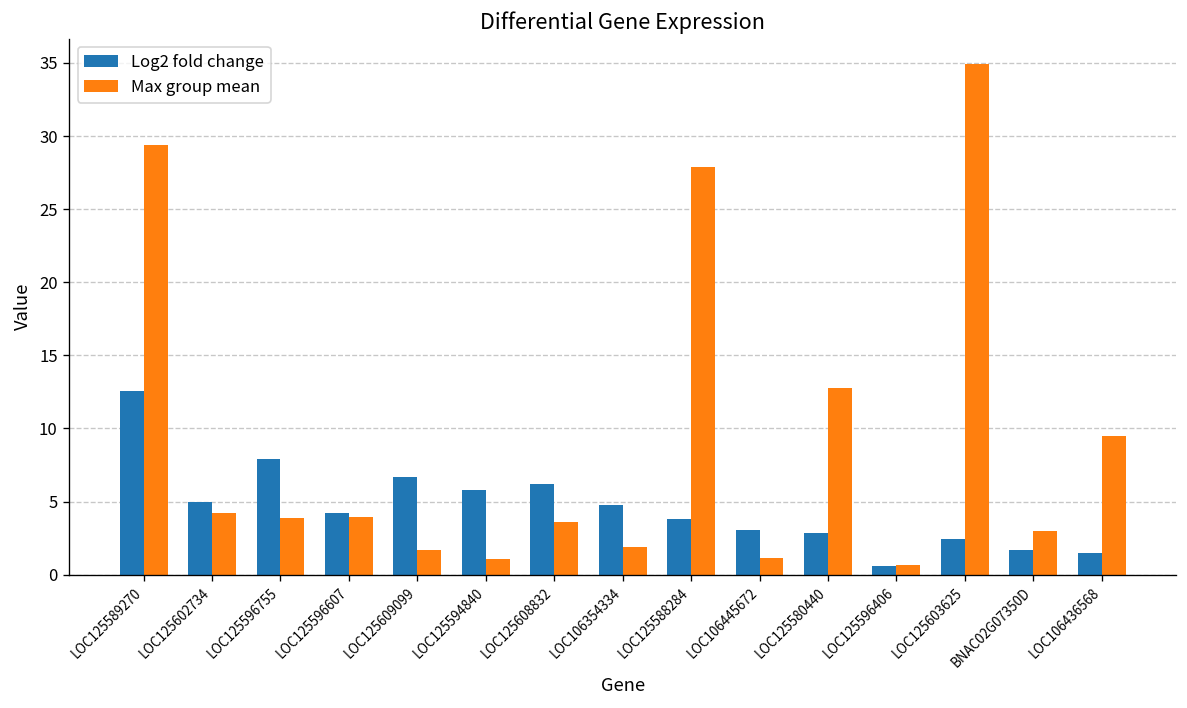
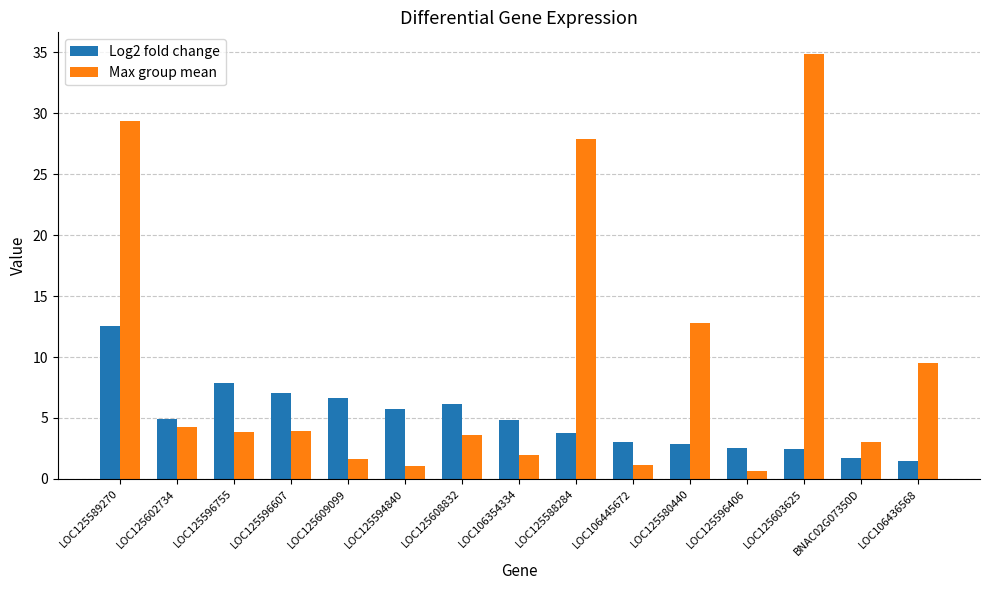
  {
    "Log2 fold change": {
      "LOC125589270": 12.6,
      "LOC125602734": 4.9,
      "LOC125596755": 7.9,
-     "LOC125596607": 4.2,
+     "LOC125596607": 7.1,
      "LOC125609099": 6.7,
      "LOC125594840": 5.8,
      "LOC125608832": 6.2,
      "LOC106354334": 4.8,
      "LOC125588284": 3.8,
      "LOC106445672": 3.1,
      "LOC125580440": 2.8,
-     "LOC125596406": 0.6,
+     "LOC125596406": 2.6,
      "LOC125603625": 2.4,
      "BNAC02G07350D": 1.7,
      "LOC106436568": 1.5
    },
    "Max group mean": {
      "LOC125589270": 29.4,
      "LOC125602734": 4.2,
      "LOC125596755": 3.9,
      "LOC125596607": 4.0,
      "LOC125609099": 1.7,
      "LOC125594840": 1.1,
      "LOC125608832": 3.6,
      "LOC106354334": 1.9,
      "LOC125588284": 27.9,
      "LOC106445672": 1.2,
      "LOC125580440": 12.8,
      "LOC125596406": 0.6,
      "LOC125603625": 34.9,
      "BNAC02G07350D": 3.0,
      "LOC106436568": 9.5
    }
  }
